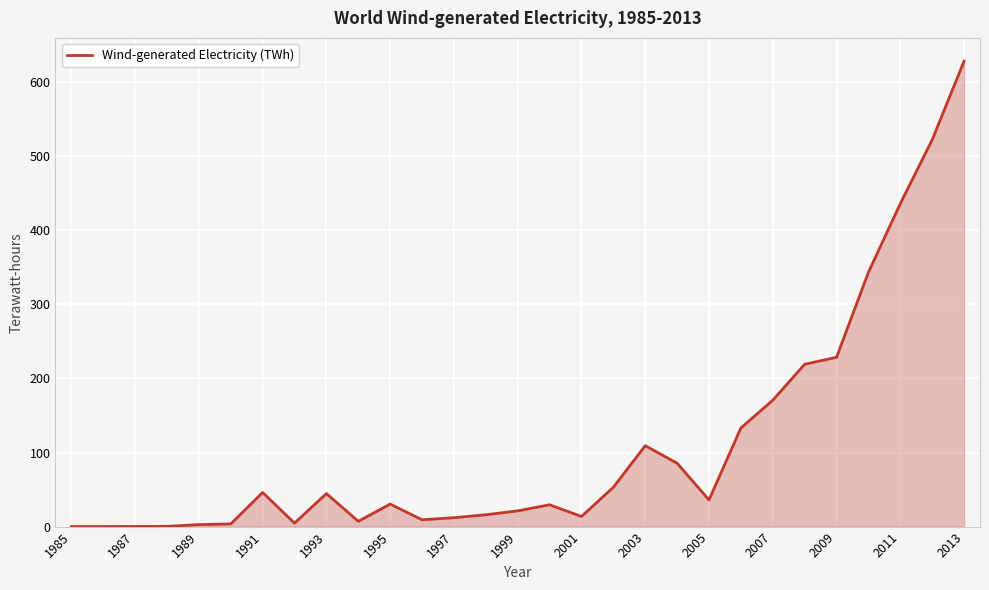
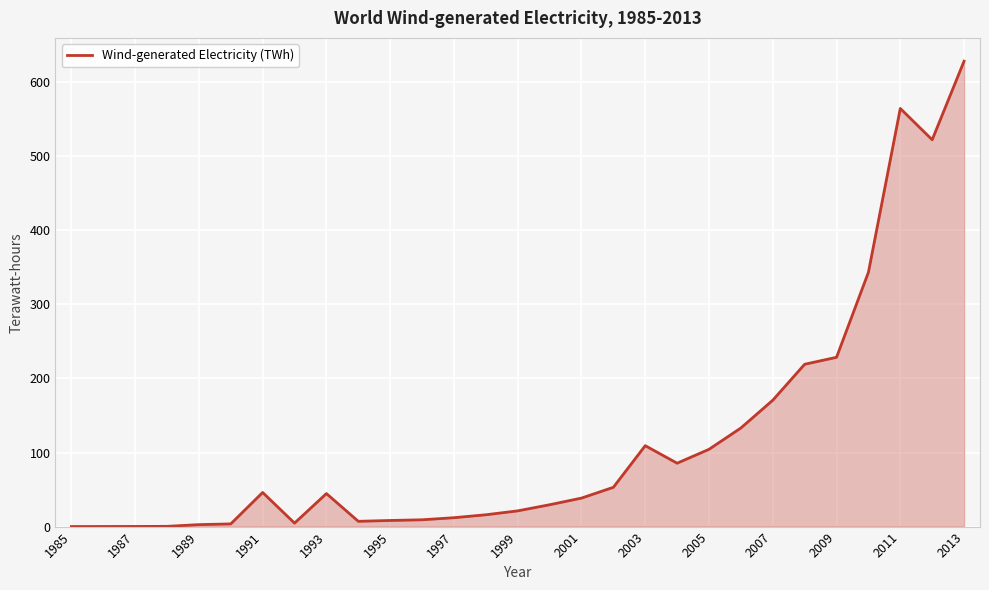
  {
    "1985": 0,
    "1987": 0,
    "1989": 0,
    "1991": 50,
    "1993": 40,
-   "1995": 30,
+   "1995": 10,
    "1997": 10,
    "1999": 20,
-   "2001": 10,
+   "2001": 40,
    "2003": 110,
-   "2005": 40,
+   "2005": 100,
    "2007": 170,
    "2009": 230,
-   "2011": 440,
+   "2011": 560,
    "2013": 630
  }
